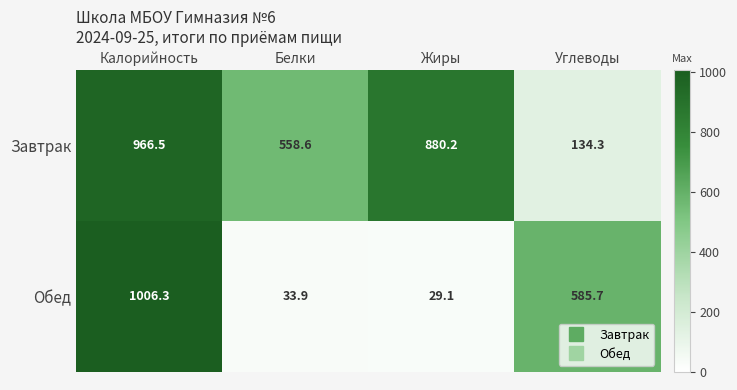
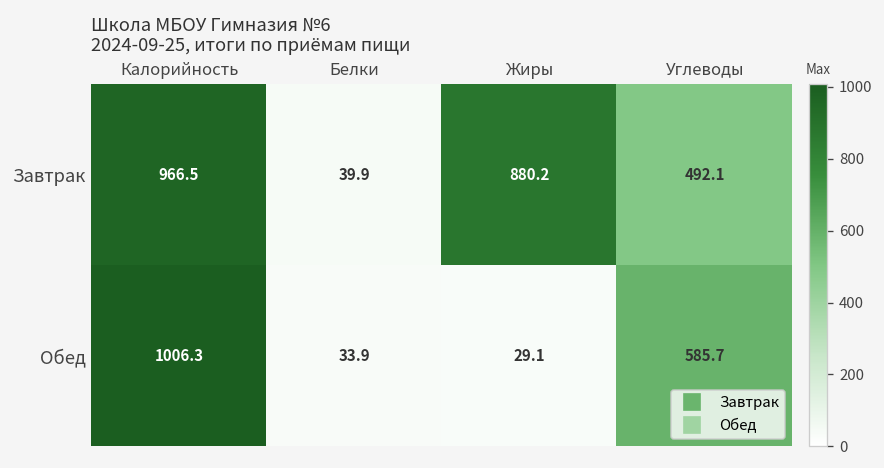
  {
    "Завтрак": {
      "Калорийность": 966.5,
-     "Белки": 558.6,
+     "Белки": 39.9,
      "Жиры": 880.2,
-     "Углеводы": 134.3
+     "Углеводы": 492.1
    },
    "Обед": {
      "Калорийность": 1006.3,
      "Белки": 33.9,
      "Жиры": 29.1,
      "Углеводы": 585.7
    }
  }
